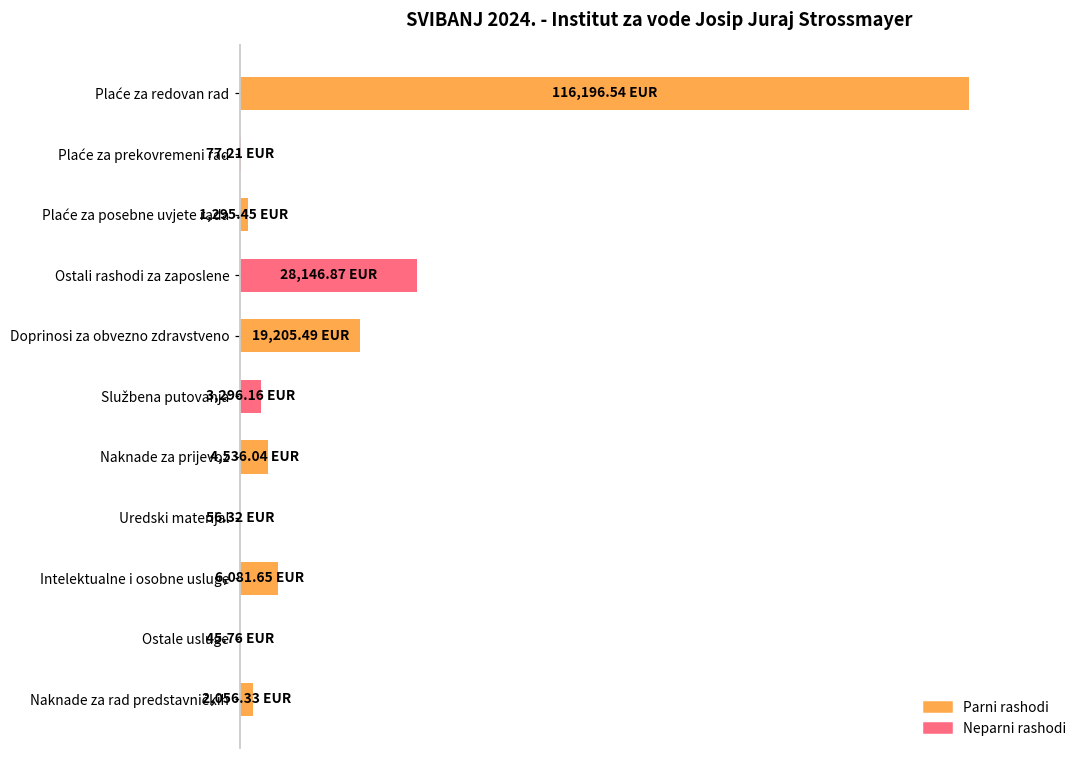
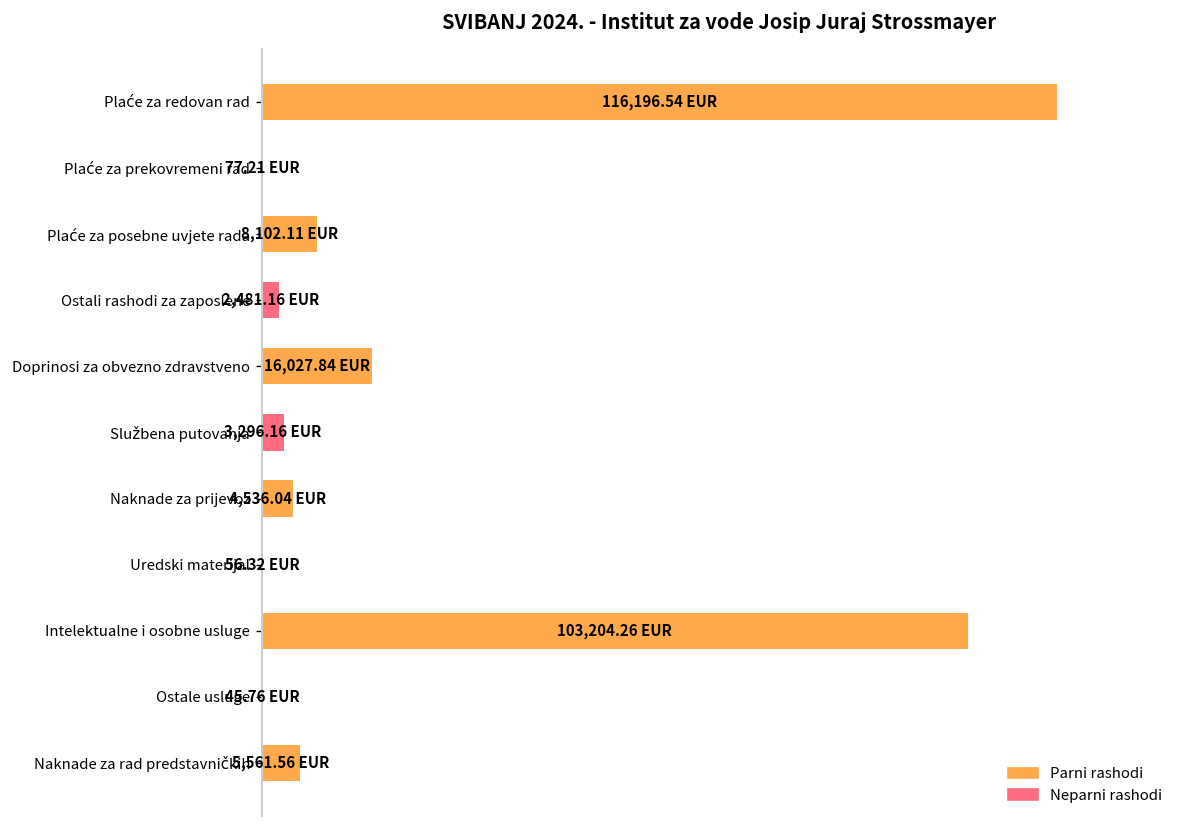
  {
-   "Plaće za posebne uvjete rada": "1,295.45",
-   "Ostali rashodi za zaposlene": "28,146.87",
-   "Doprinosi za obvezno zdravstveno": "19,205.49",
-   "Intelektualne i osobne usluge": "6,081.65",
-   "Naknade za rad predstavničkih": "2,056.33"
+   "Plaće za posebne uvjete rada": "8,102.11",
+   "Ostali rashodi za zaposlene": "2,481.16",
+   "Doprinosi za obvezno zdravstveno": "16,027.84",
+   "Intelektualne i osobne usluge": "103,204.26",
+   "Naknade za rad predstavničkih": "5,561.56"
  }
